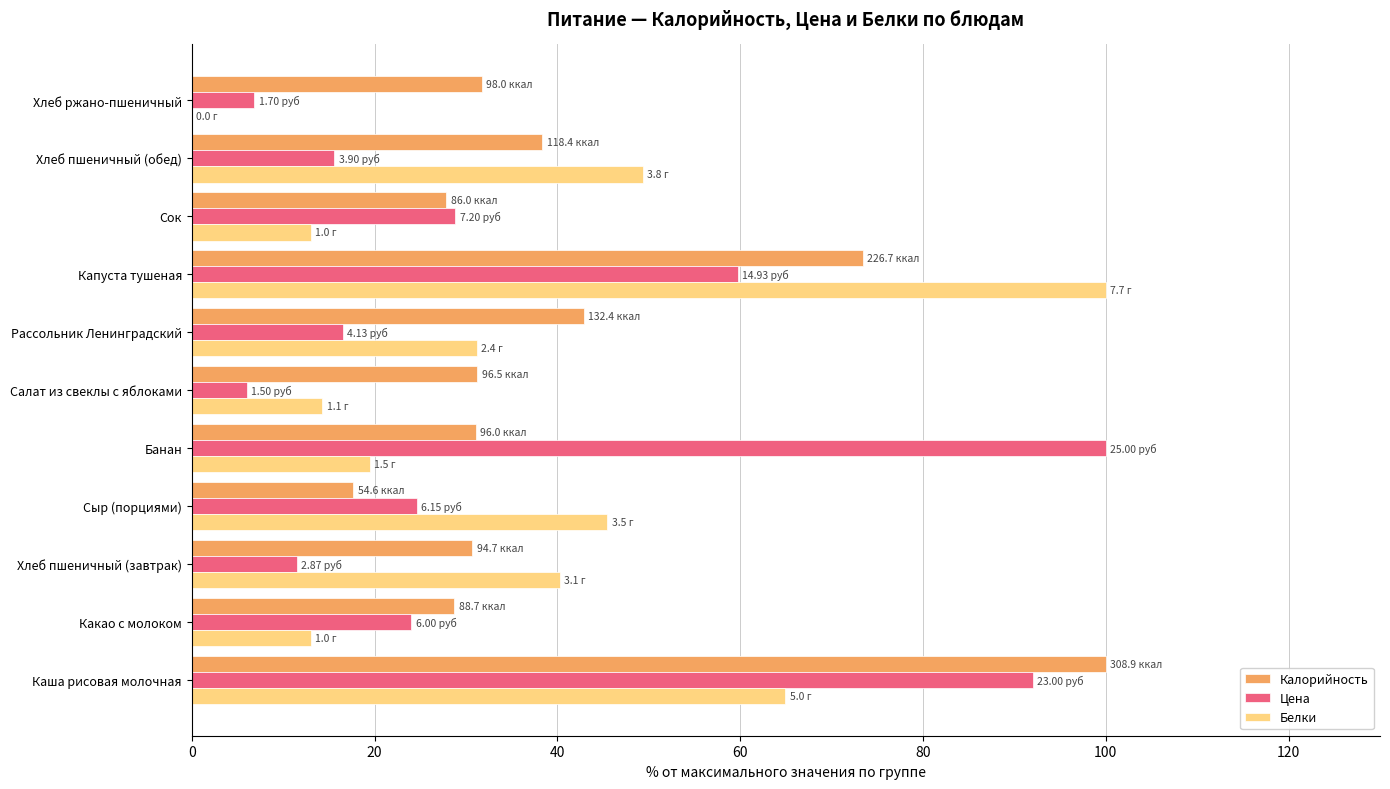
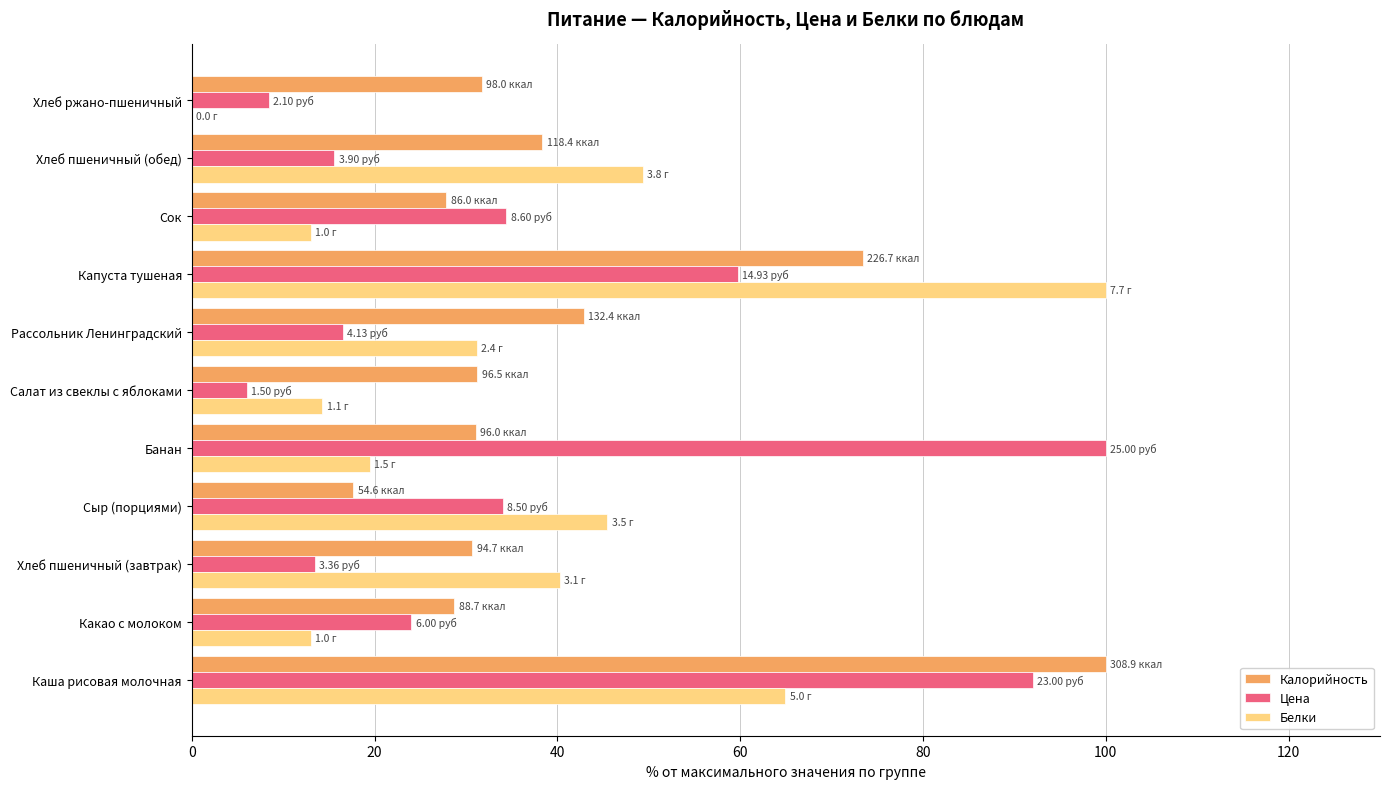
  {
    "Цена": {
-     "Хлеб ржано-пшеничный": 1.70,
-     "Сок": 7.20,
-     "Сыр (порциями)": 6.15,
-     "Хлеб пшеничный (завтрак)": 2.87
+     "Хлеб ржано-пшеничный": 2.10,
+     "Сок": 8.60,
+     "Сыр (порциями)": 8.50,
+     "Хлеб пшеничный (завтрак)": 3.36
    }
  }
